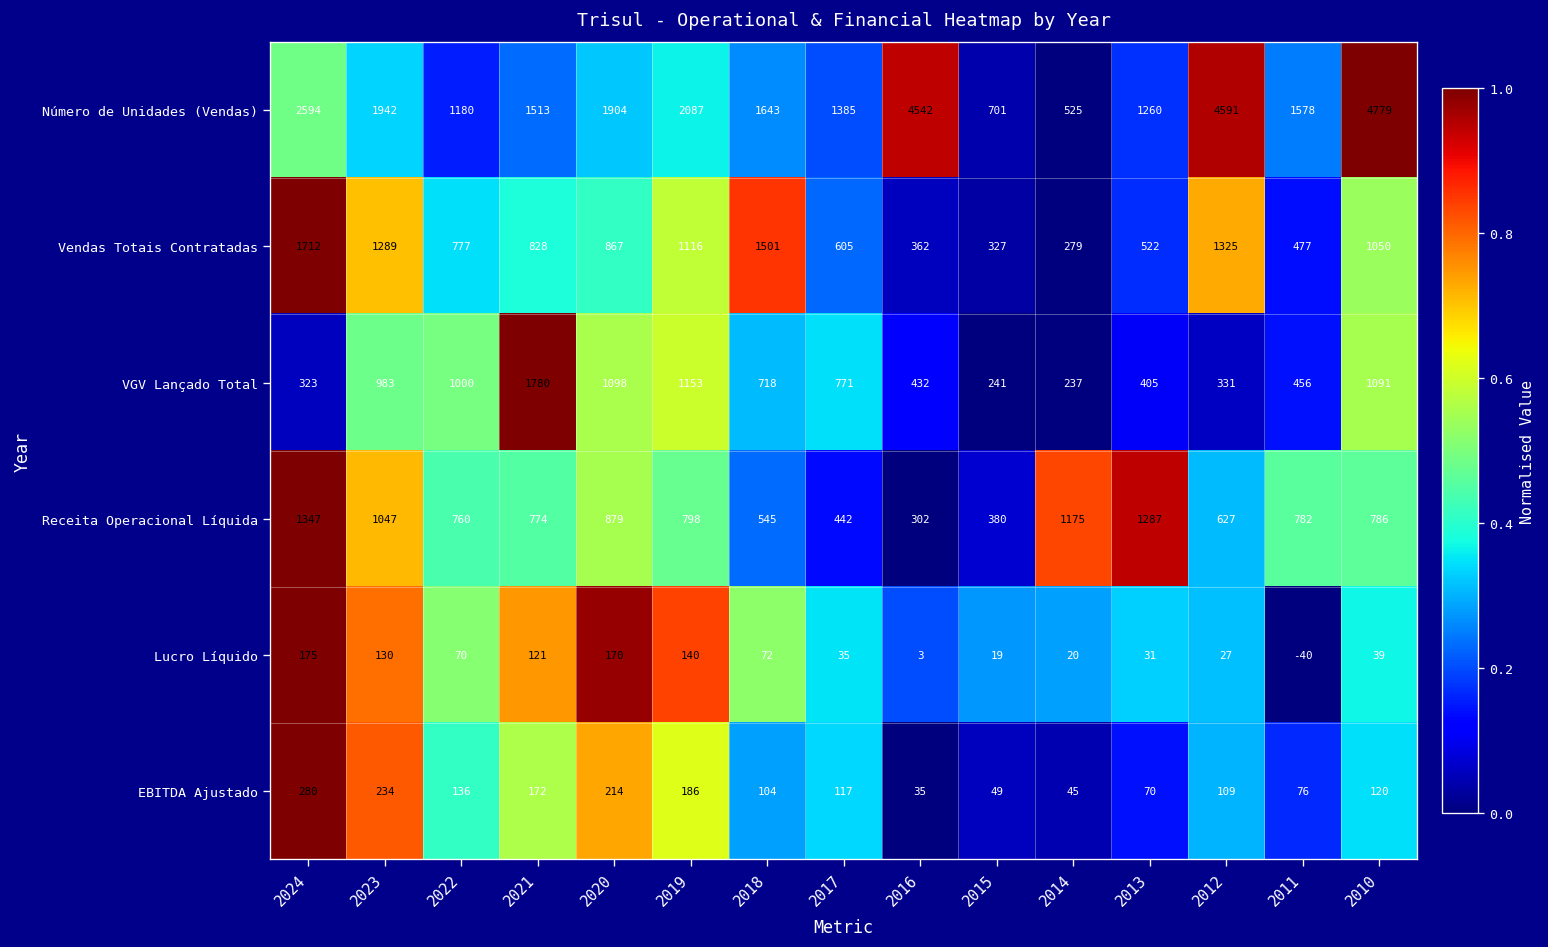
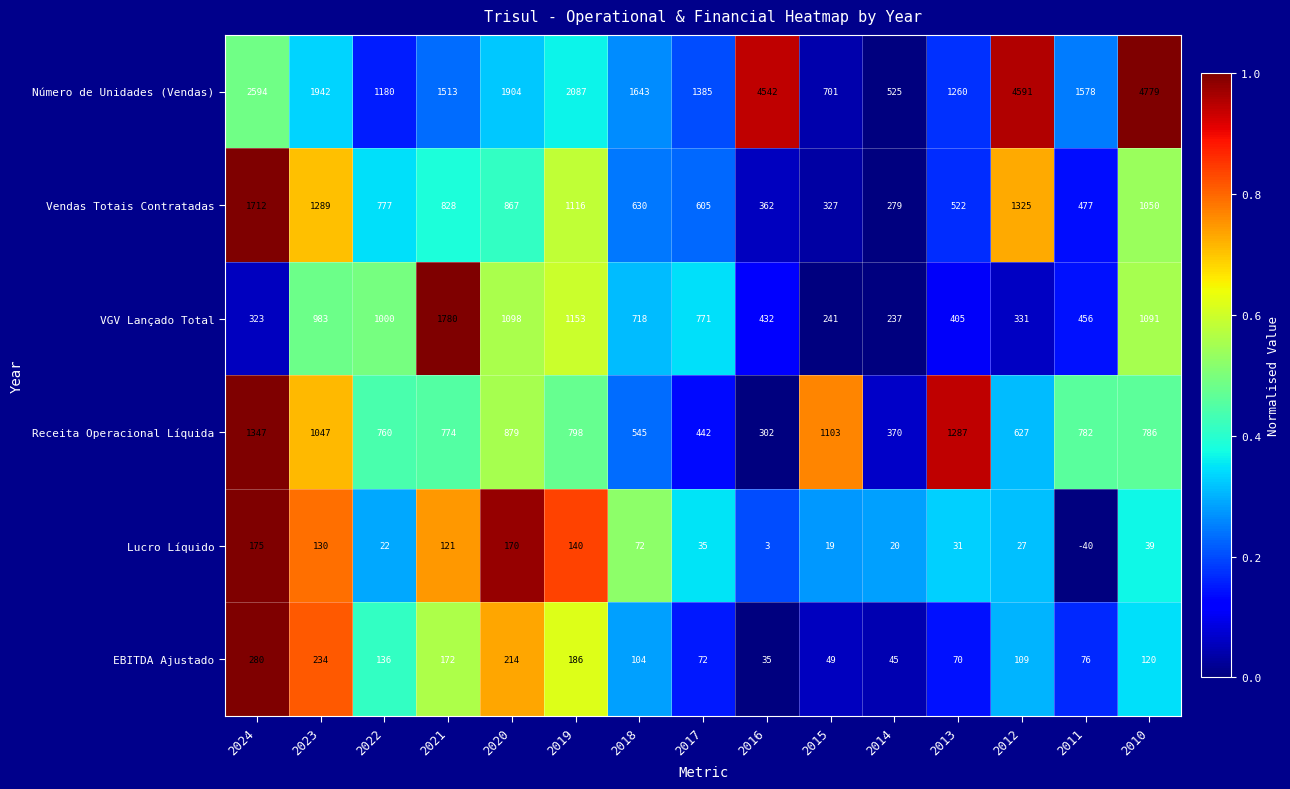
  {
    "Número de Unidades (Vendas)": {
      "2024": 2594,
      "2023": 1942,
      "2022": 1180,
      "2021": 1513,
      "2020": 1904,
      "2019": 2087,
      "2018": 1643,
      "2017": 1385,
      "2016": 4542,
      "2015": 701,
      "2014": 525,
      "2013": 1260,
      "2012": 4591,
      "2011": 1578,
      "2010": 4779
    },
    "Vendas Totais Contratadas": {
      "2024": 1712,
      "2023": 1289,
      "2022": 777,
      "2021": 828,
      "2020": 867,
      "2019": 1116,
-     "2018": 1501,
+     "2018": 630,
      "2017": 605,
      "2016": 362,
      "2015": 327,
      "2014": 279,
      "2013": 522,
      "2012": 1325,
      "2011": 477,
      "2010": 1050
    },
    "VGV Lançado Total": {
      "2024": 323,
      "2023": 983,
      "2022": 1000,
      "2021": 1780,
      "2020": 1098,
      "2019": 1153,
      "2018": 718,
      "2017": 771,
      "2016": 432,
      "2015": 241,
      "2014": 237,
      "2013": 405,
      "2012": 331,
      "2011": 456,
      "2010": 1091
    },
    "Receita Operacional Líquida": {
      "2024": 1347,
      "2023": 1047,
      "2022": 760,
      "2021": 774,
      "2020": 879,
      "2019": 798,
      "2018": 545,
      "2017": 442,
      "2016": 302,
-     "2015": 380,
-     "2014": 1175,
+     "2015": 1103,
+     "2014": 370,
      "2013": 1287,
      "2012": 627,
      "2011": 782,
      "2010": 786
    },
    "Lucro Líquido": {
      "2024": 175,
      "2023": 130,
-     "2022": 70,
+     "2022": 22,
      "2021": 121,
      "2020": 170,
      "2019": 140,
      "2018": 72,
      "2017": 35,
      "2016": 3,
      "2015": 19,
      "2014": 20,
      "2013": 31,
      "2012": 27,
      "2011": -40,
      "2010": 39
    },
    "EBITDA Ajustado": {
      "2024": 280,
      "2023": 234,
      "2022": 136,
      "2021": 172,
      "2020": 214,
      "2019": 186,
      "2018": 104,
-     "2017": 117,
+     "2017": 72,
      "2016": 35,
      "2015": 49,
      "2014": 45,
      "2013": 70,
      "2012": 109,
      "2011": 76,
      "2010": 120
    }
  }
